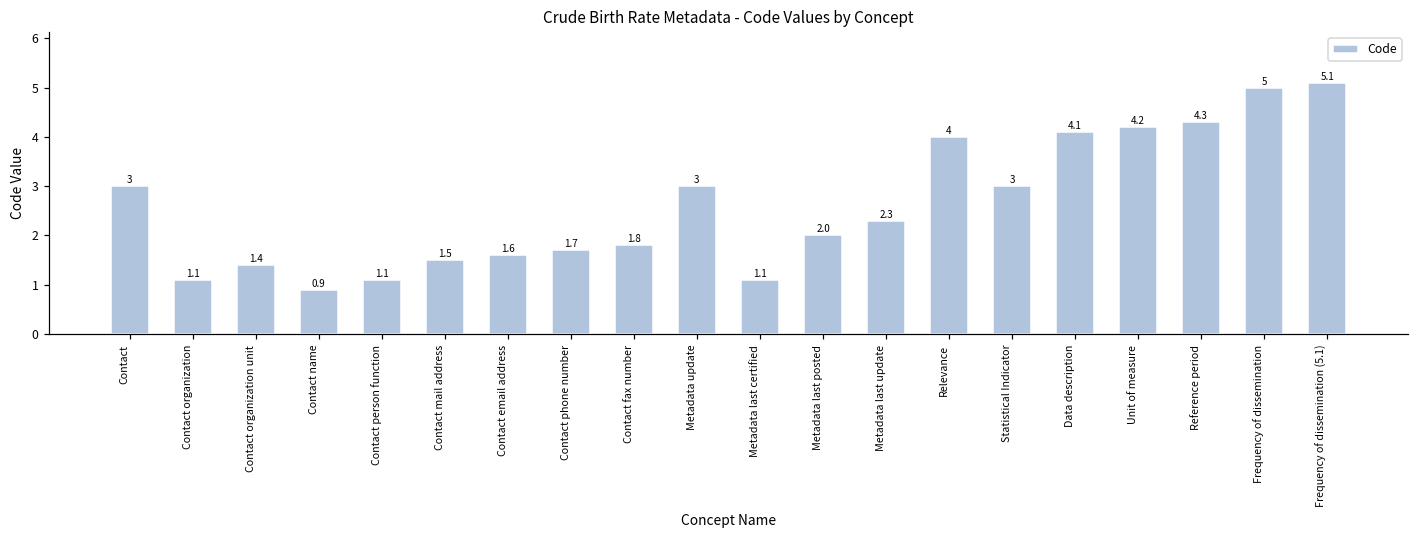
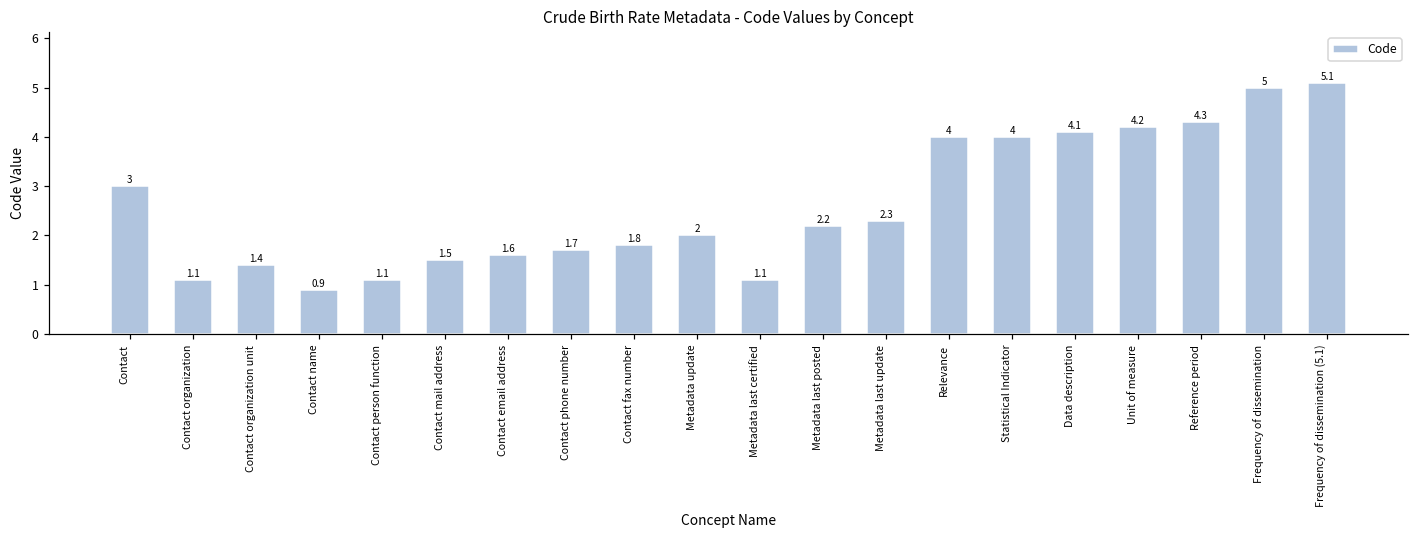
  {
    "Contact": 3,
    "Contact organization": 1.1,
    "Contact organization unit": 1.4,
    "Contact name": 0.9,
    "Contact person function": 1.1,
    "Contact mail address": 1.5,
    "Contact email address": 1.6,
    "Contact phone number": 1.7,
    "Contact fax number": 1.8,
-   "Metadata update": 3,
+   "Metadata update": 2,
    "Metadata last certified": 1.1,
-   "Metadata last posted": 2.0,
+   "Metadata last posted": 2.2,
    "Metadata last update": 2.3,
    "Relevance": 4,
-   "Statistical Indicator": 3,
+   "Statistical Indicator": 4,
    "Data description": 4.1,
    "Unit of measure": 4.2,
    "Reference period": 4.3,
    "Frequency of dissemination": 5,
    "Frequency of dissemination (5.1)": 5.1
  }
